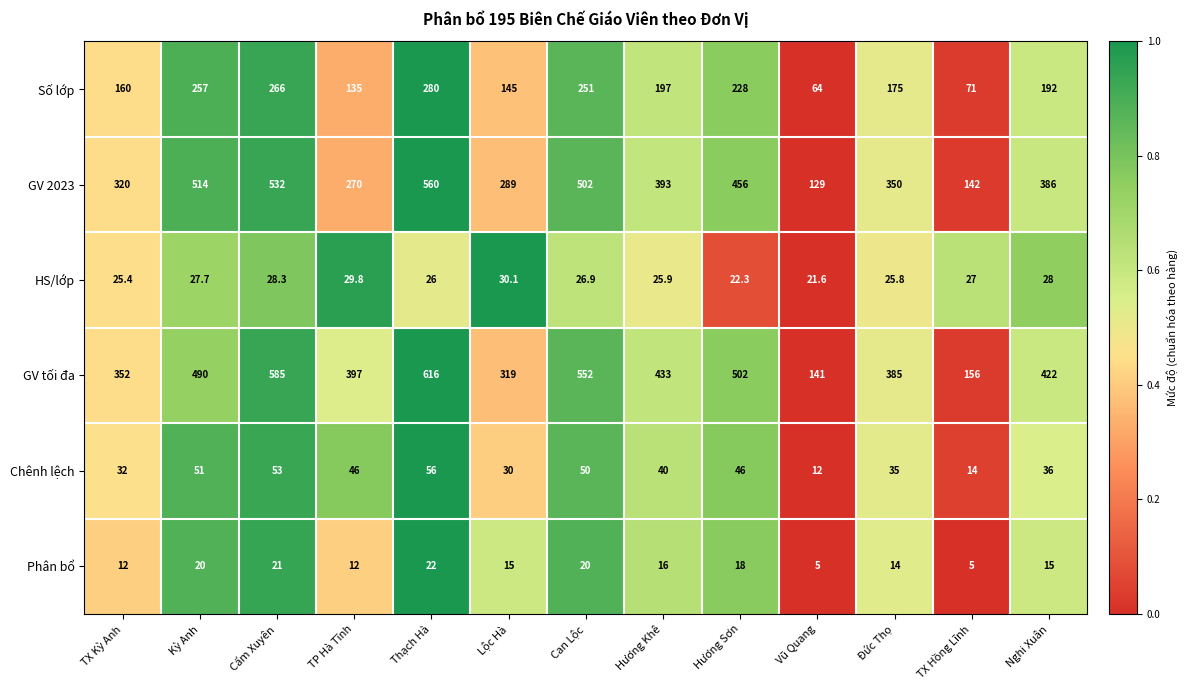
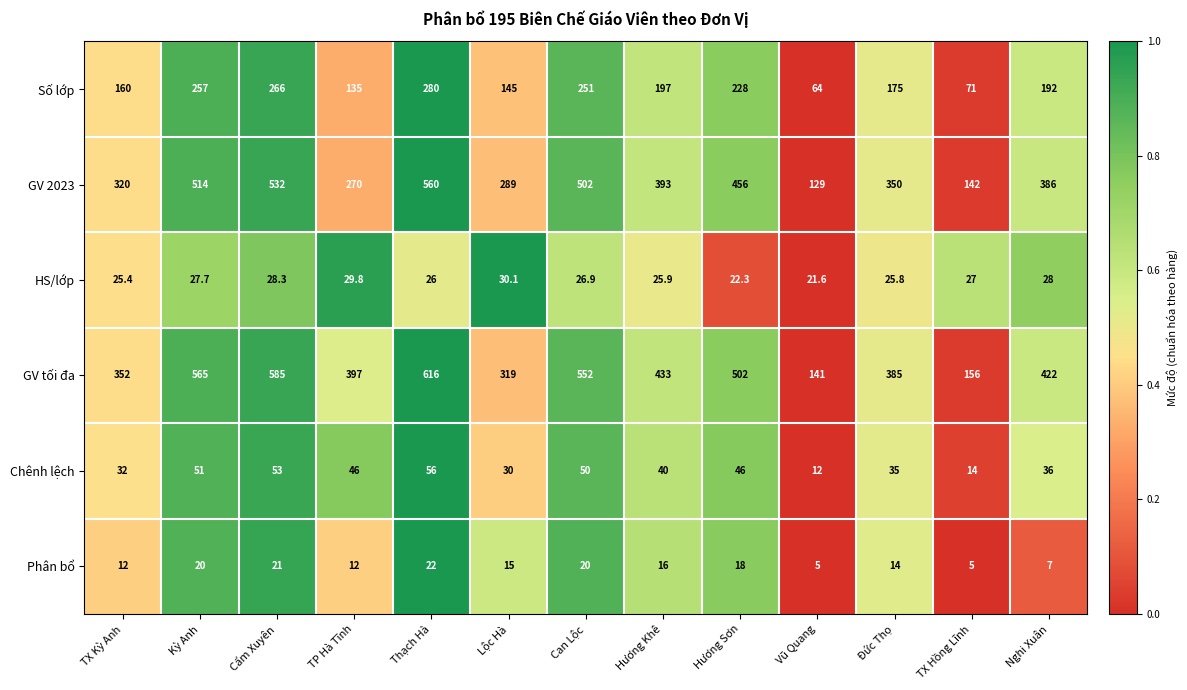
  {
    "Số lớp": {
      "TX Kỳ Anh": 160,
      "Kỳ Anh": 257,
      "Cẩm Xuyên": 266,
      "TP Hà Tĩnh": 135,
      "Thạch Hà": 280,
      "Lộc Hà": 145,
      "Can Lộc": 251,
      "Hương Khê": 197,
      "Hương Sơn": 228,
      "Vũ Quang": 64,
      "Đức Thọ": 175,
      "TX Hồng Lĩnh": 71,
      "Nghi Xuân": 192
    },
    "GV 2023": {
      "TX Kỳ Anh": 320,
      "Kỳ Anh": 514,
      "Cẩm Xuyên": 532,
      "TP Hà Tĩnh": 270,
      "Thạch Hà": 560,
      "Lộc Hà": 289,
      "Can Lộc": 502,
      "Hương Khê": 393,
      "Hương Sơn": 456,
      "Vũ Quang": 129,
      "Đức Thọ": 350,
      "TX Hồng Lĩnh": 142,
      "Nghi Xuân": 386
    },
    "HS/lớp": {
      "TX Kỳ Anh": 25.4,
      "Kỳ Anh": 27.7,
      "Cẩm Xuyên": 28.3,
      "TP Hà Tĩnh": 29.8,
      "Thạch Hà": 26,
      "Lộc Hà": 30.1,
      "Can Lộc": 26.9,
      "Hương Khê": 25.9,
      "Hương Sơn": 22.3,
      "Vũ Quang": 21.6,
      "Đức Thọ": 25.8,
      "TX Hồng Lĩnh": 27,
      "Nghi Xuân": 28
    },
    "GV tối đa": {
      "TX Kỳ Anh": 352,
-     "Kỳ Anh": 490,
+     "Kỳ Anh": 565,
      "Cẩm Xuyên": 585,
      "TP Hà Tĩnh": 397,
      "Thạch Hà": 616,
      "Lộc Hà": 319,
      "Can Lộc": 552,
      "Hương Khê": 433,
      "Hương Sơn": 502,
      "Vũ Quang": 141,
      "Đức Thọ": 385,
      "TX Hồng Lĩnh": 156,
      "Nghi Xuân": 422
    },
    "Chênh lệch": {
      "TX Kỳ Anh": 32,
      "Kỳ Anh": 51,
      "Cẩm Xuyên": 53,
      "TP Hà Tĩnh": 46,
      "Thạch Hà": 56,
      "Lộc Hà": 30,
      "Can Lộc": 50,
      "Hương Khê": 40,
      "Hương Sơn": 46,
      "Vũ Quang": 12,
      "Đức Thọ": 35,
      "TX Hồng Lĩnh": 14,
      "Nghi Xuân": 36
    },
    "Phân bổ": {
      "TX Kỳ Anh": 12,
      "Kỳ Anh": 20,
      "Cẩm Xuyên": 21,
      "TP Hà Tĩnh": 12,
      "Thạch Hà": 22,
      "Lộc Hà": 15,
      "Can Lộc": 20,
      "Hương Khê": 16,
      "Hương Sơn": 18,
      "Vũ Quang": 5,
      "Đức Thọ": 14,
      "TX Hồng Lĩnh": 5,
-     "Nghi Xuân": 15
+     "Nghi Xuân": 7
    }
  }
